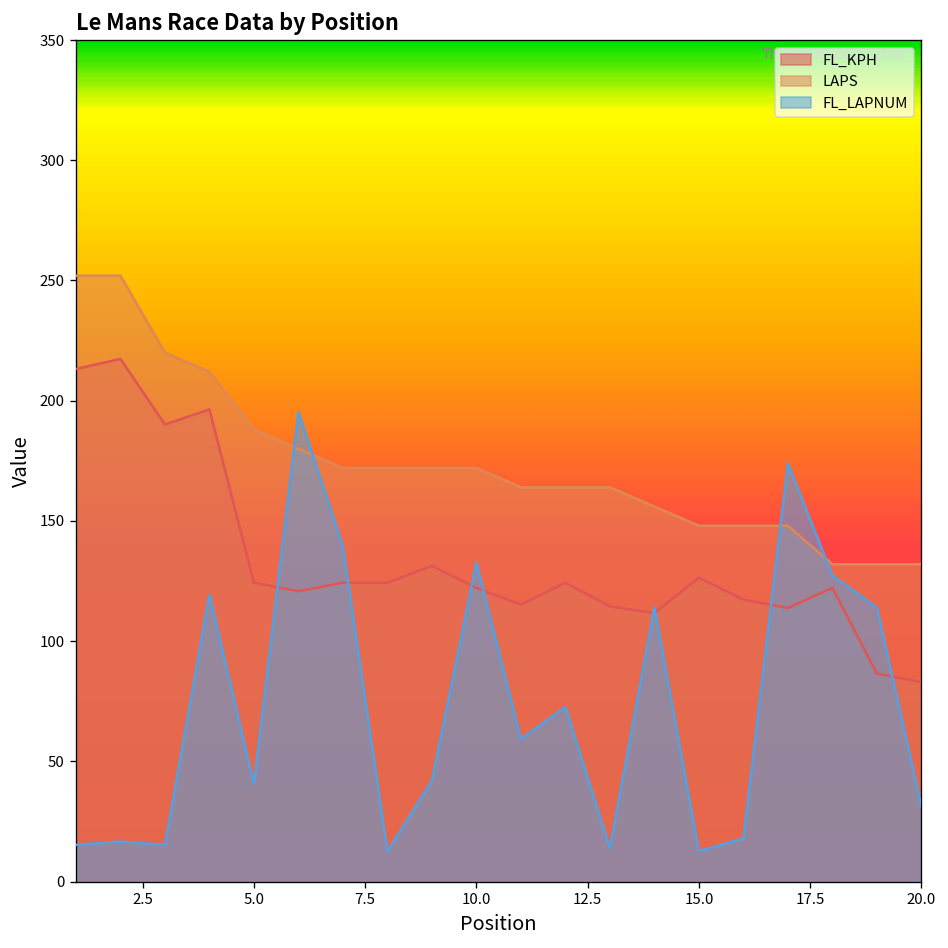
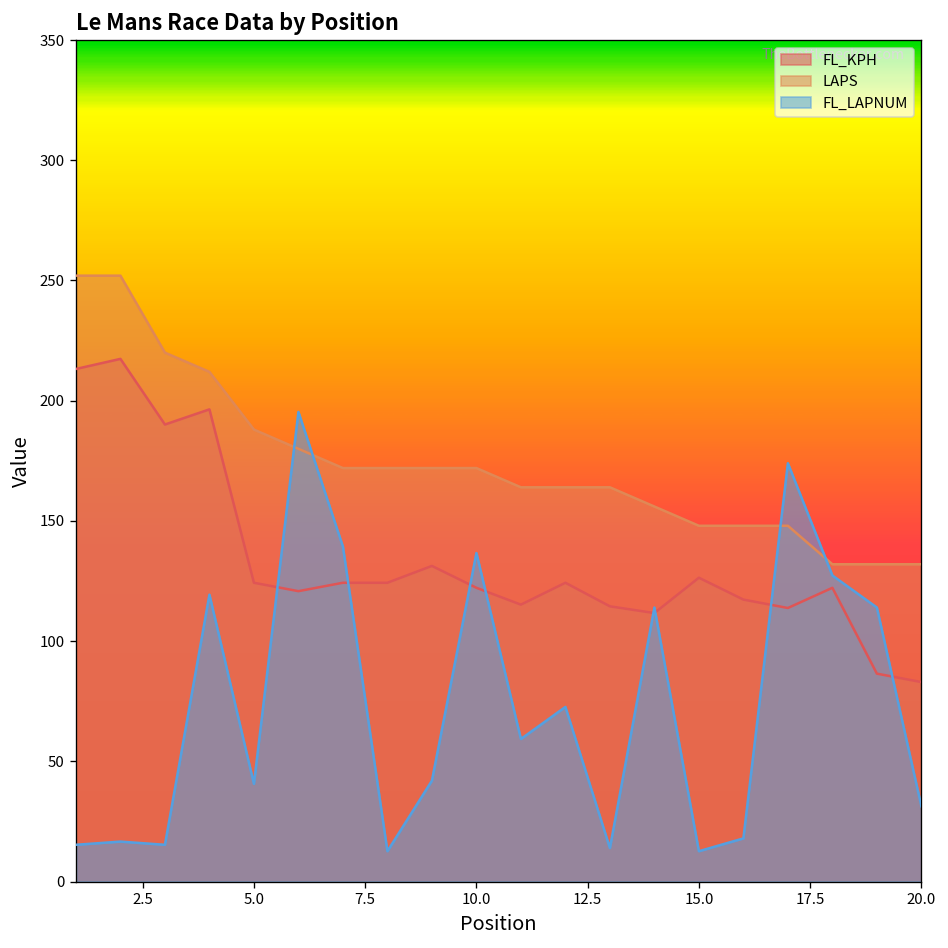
  {
    "FL_LAPNUM": {
      "5.0": 41,
-     "10.0": 133,
+     "10.0": 137,
      "15.0": 13,
      "20.0": 31
    }
  }
